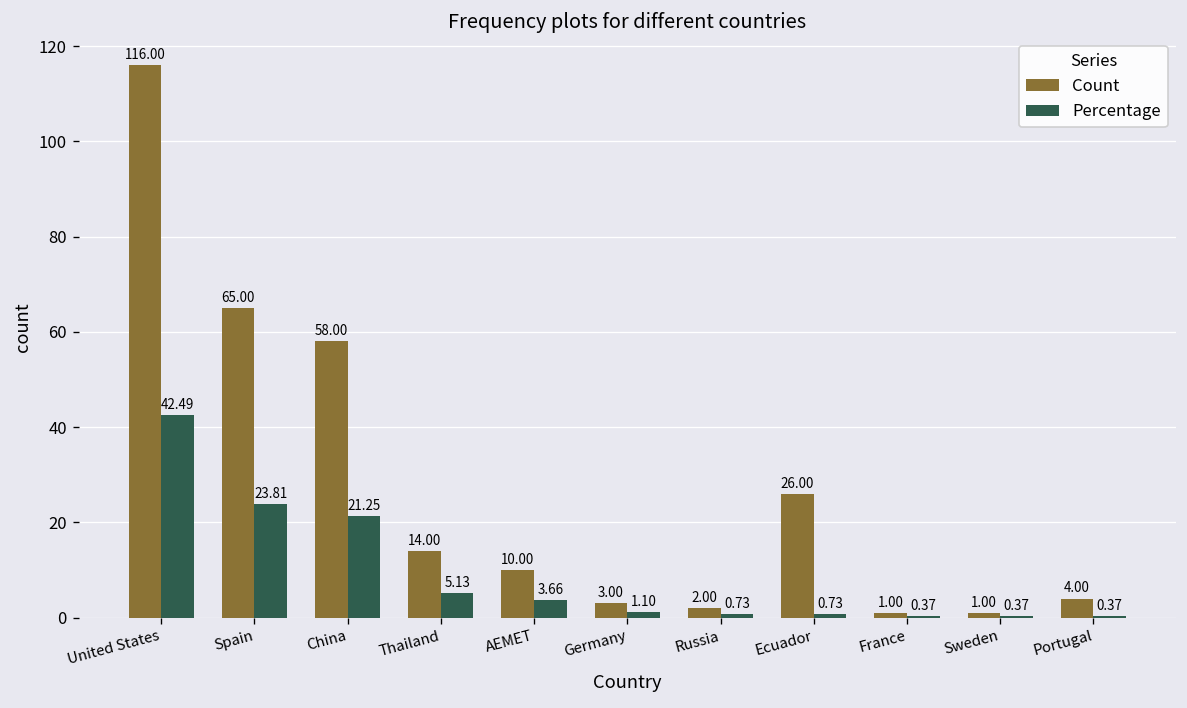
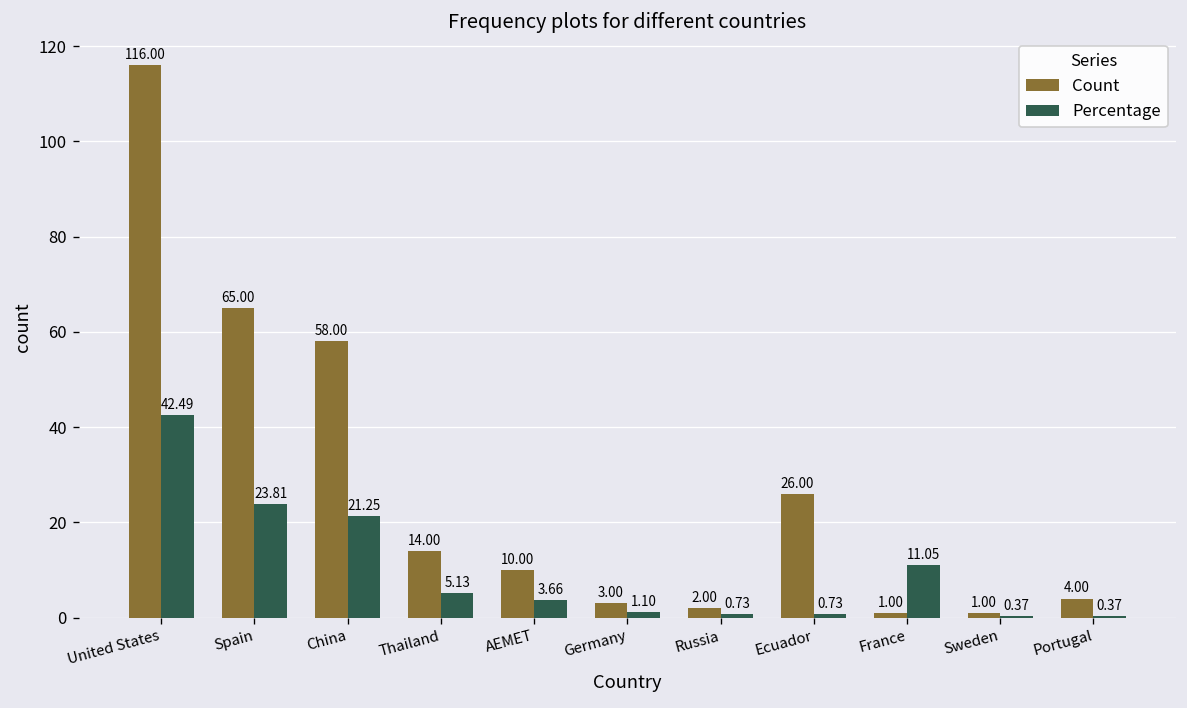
  {
    "Count": {
      "United States": 116.00,
      "Spain": 65.00,
      "China": 58.00,
      "Thailand": 14.00,
      "AEMET": 10.00,
      "Germany": 3.00,
      "Russia": 2.00,
      "Ecuador": 26.00,
      "France": 1.00,
      "Sweden": 1.00,
      "Portugal": 4.00
    },
    "Percentage": {
      "United States": 42.49,
      "Spain": 23.81,
      "China": 21.25,
      "Thailand": 5.13,
      "AEMET": 3.66,
      "Germany": 1.10,
      "Russia": 0.73,
      "Ecuador": 0.73,
-     "France": 0.37,
+     "France": 11.05,
      "Sweden": 0.37,
      "Portugal": 0.37
    }
  }
